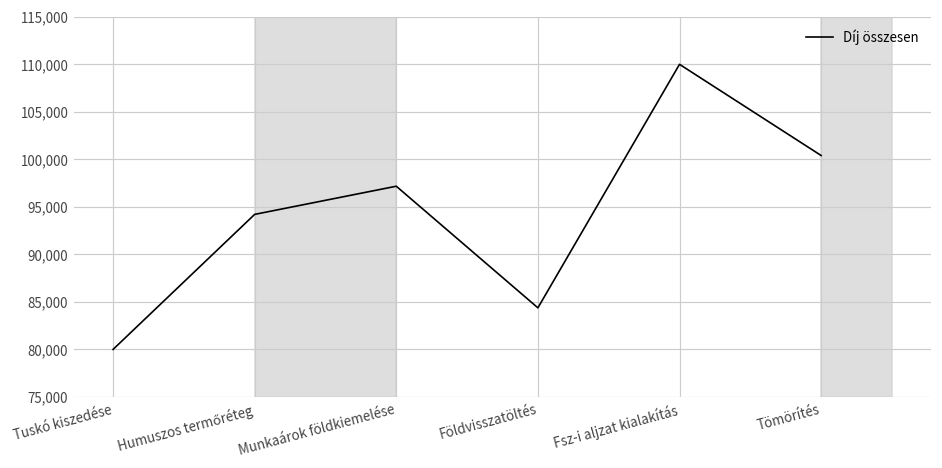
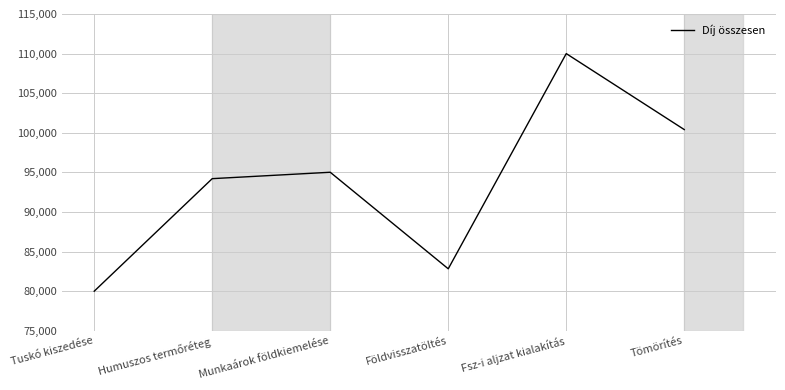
  {
    "Tuskó kiszedése": "80,000",
    "Humuszos termőréteg": "94,000",
-   "Munkaárok földkiemelése": "97,000",
-   "Földvisszatöltés": "84,000",
+   "Munkaárok földkiemelése": "95,000",
+   "Földvisszatöltés": "83,000",
    "Fsz-i aljzat kialakítás": "110,000",
    "Tömörítés": "100,000"
  }
